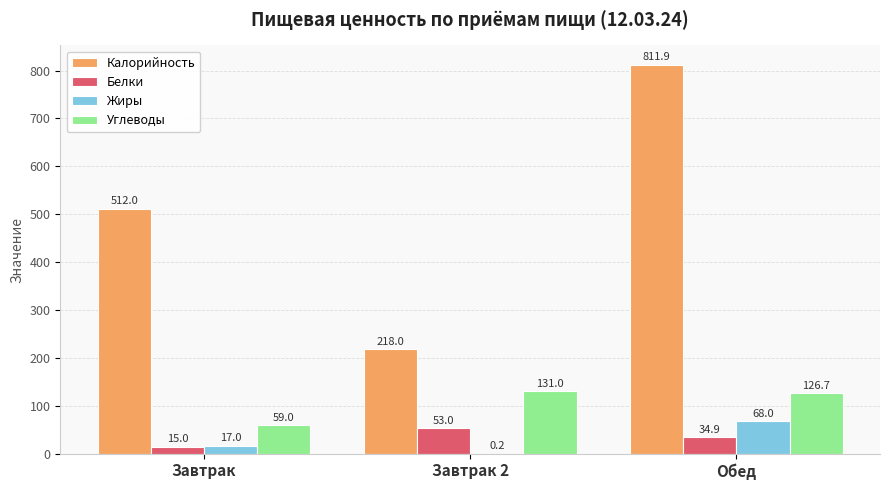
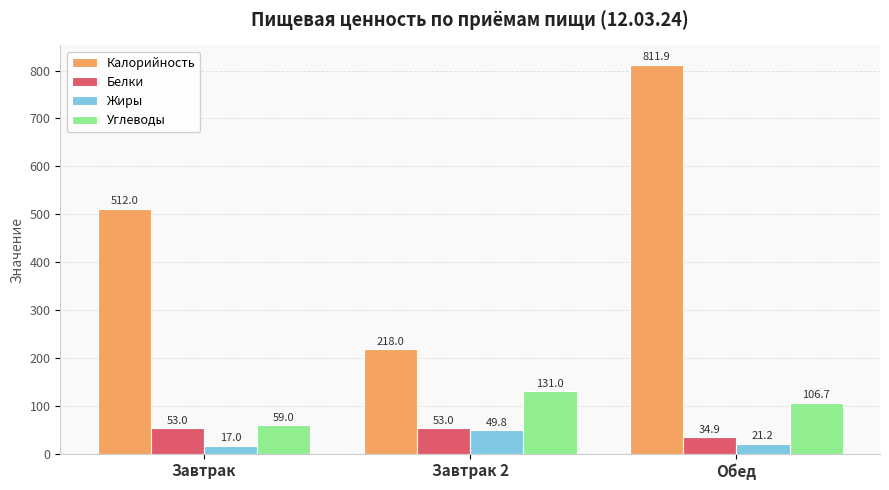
  {
    "Калорийность": {
      "Завтрак": 512.0,
      "Завтрак 2": 218.0,
      "Обед": 811.9
    },
    "Белки": {
-     "Завтрак": 15.0,
+     "Завтрак": 53.0,
      "Завтрак 2": 53.0,
      "Обед": 34.9
    },
    "Жиры": {
      "Завтрак": 17.0,
-     "Завтрак 2": 0.2,
-     "Обед": 68.0
+     "Завтрак 2": 49.8,
+     "Обед": 21.2
    },
    "Углеводы": {
      "Завтрак": 59.0,
      "Завтрак 2": 131.0,
-     "Обед": 126.7
+     "Обед": 106.7
    }
  }
